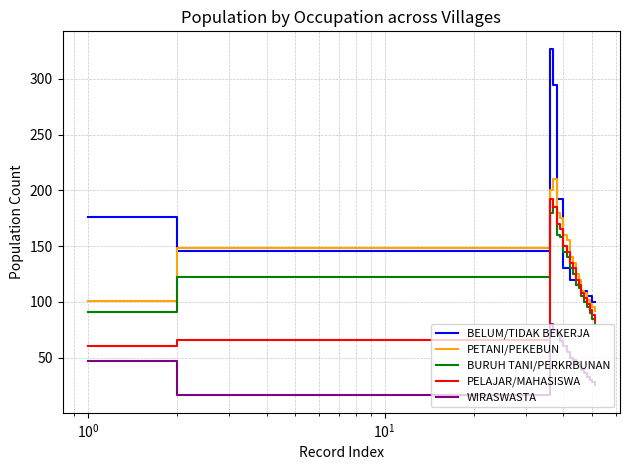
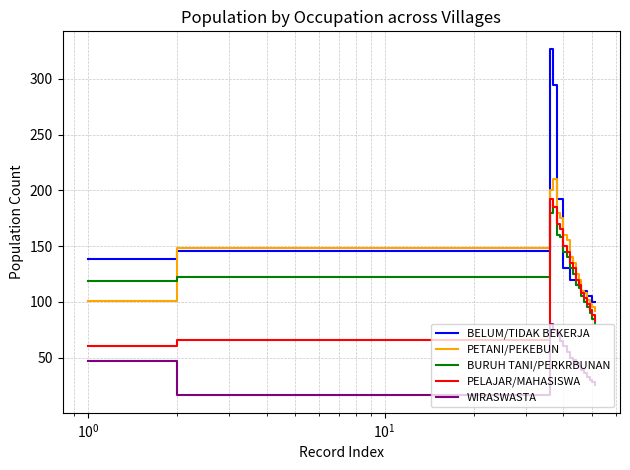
  {
    "BELUM/TIDAK BEKERJA": {
-     "10^0": 176
+     "10^0": 138
    },
    "PETANI/PEKEBUN": {
      "10^0": 101
    },
    "BURUH TANI/PERKRBUNAN": {
-     "10^0": 91
+     "10^0": 119
    },
    "PELAJAR/MAHASISWA": {
      "10^0": 60
    },
    "WIRASWASTA": {
      "10^0": 47
    }
  }
